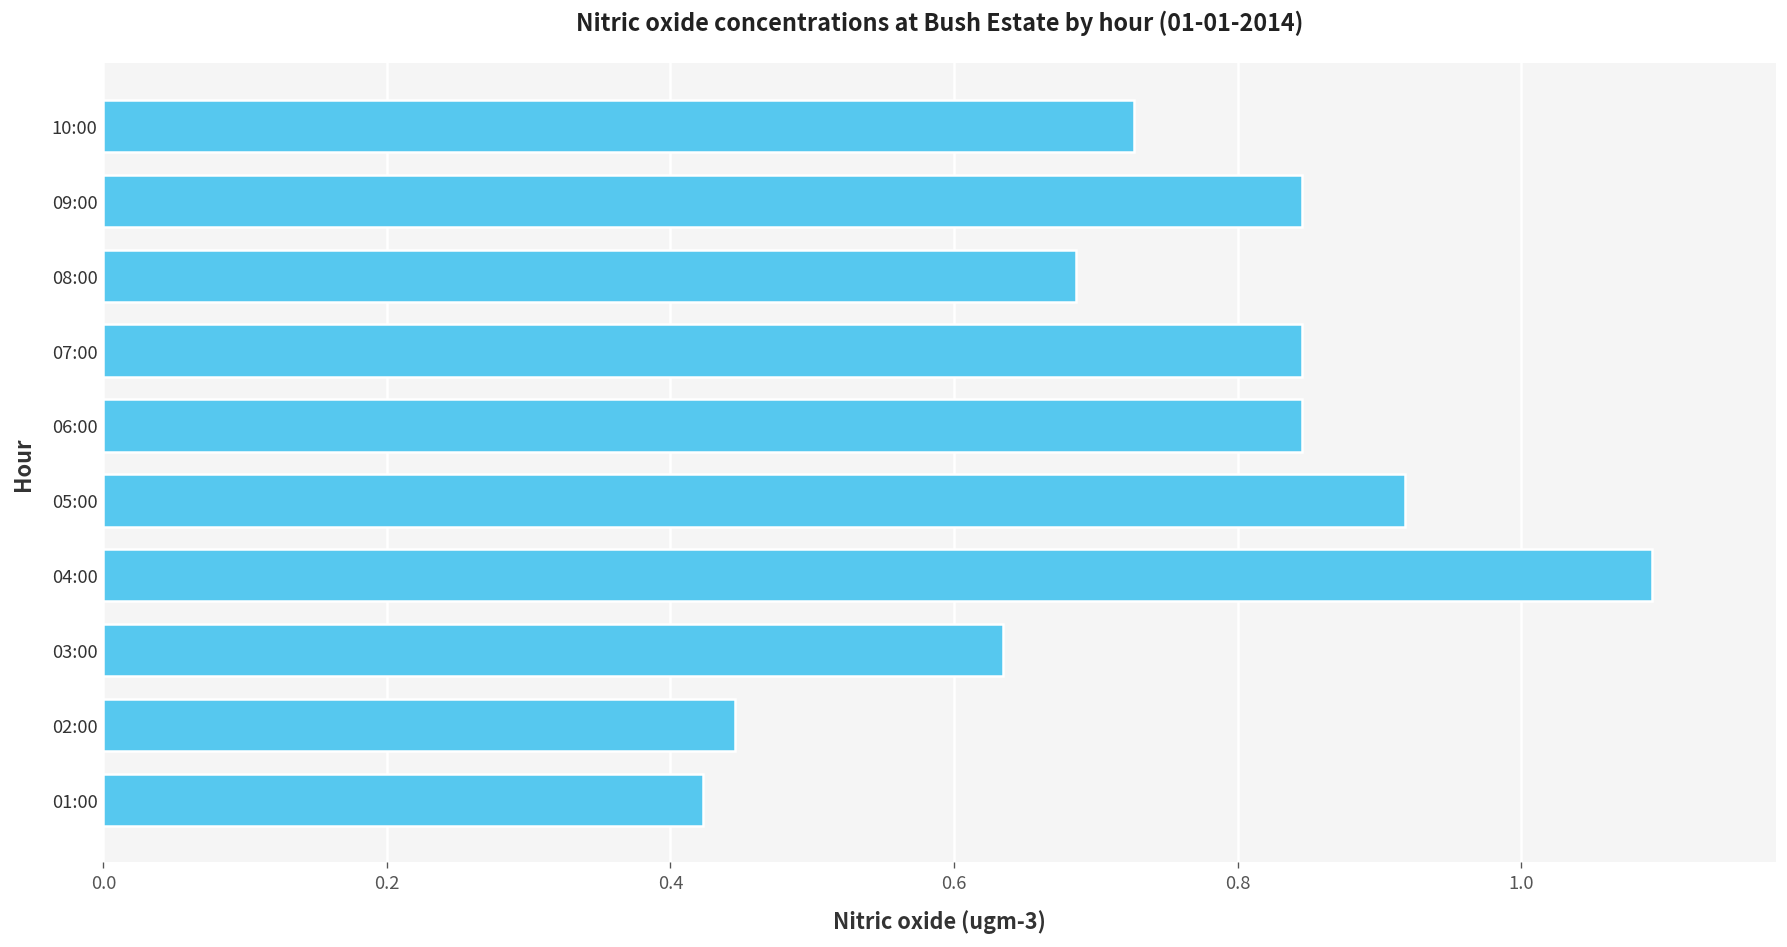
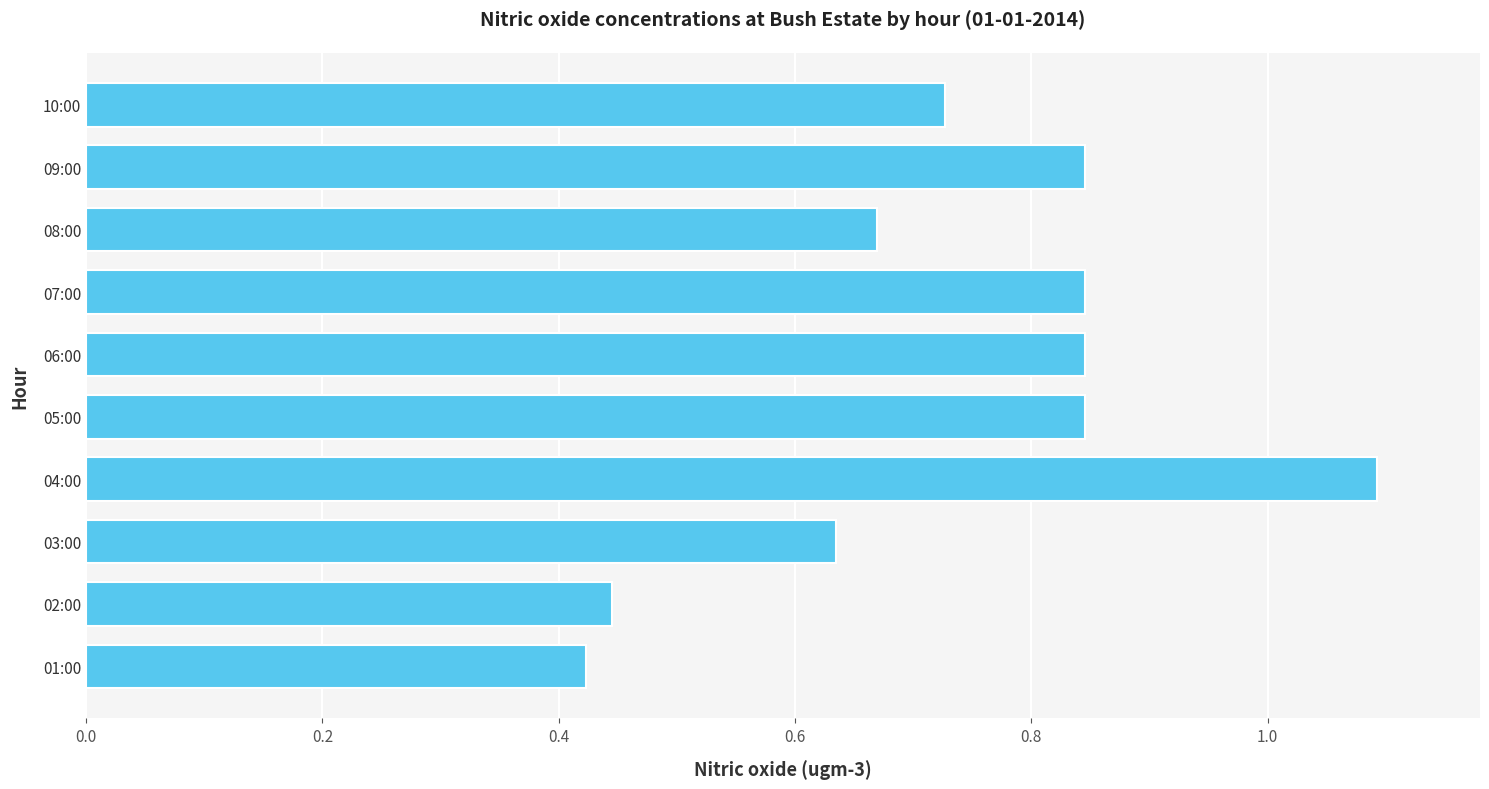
  {
    "10:00": 0.727,
    "09:00": 0.846,
-   "08:00": 0.686,
+   "08:00": 0.669,
    "07:00": 0.846,
    "06:00": 0.846,
-   "05:00": 0.918,
+   "05:00": 0.846,
    "04:00": 1.092,
    "03:00": 0.634,
    "02:00": 0.445,
    "01:00": 0.423
  }
